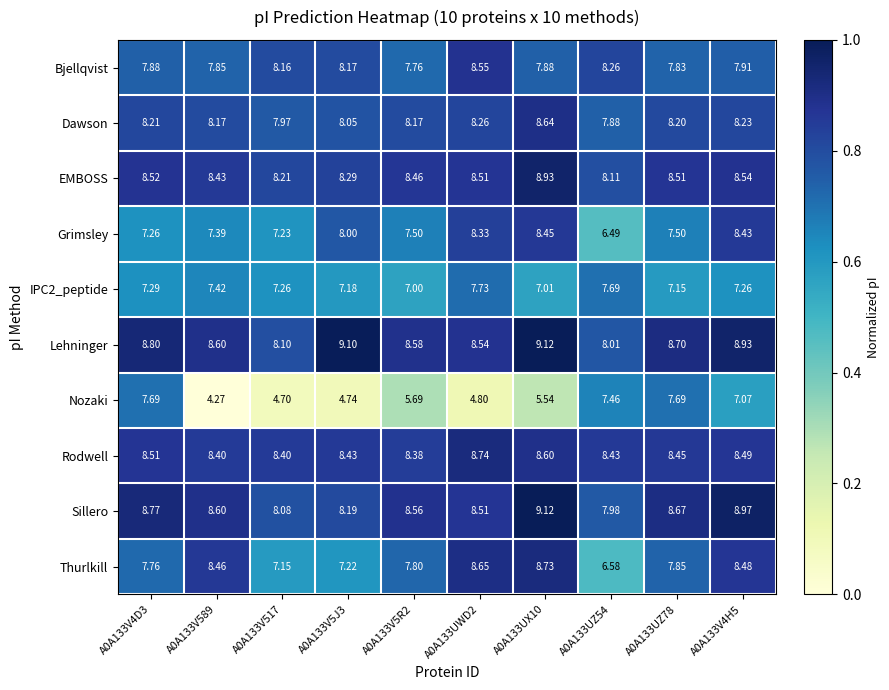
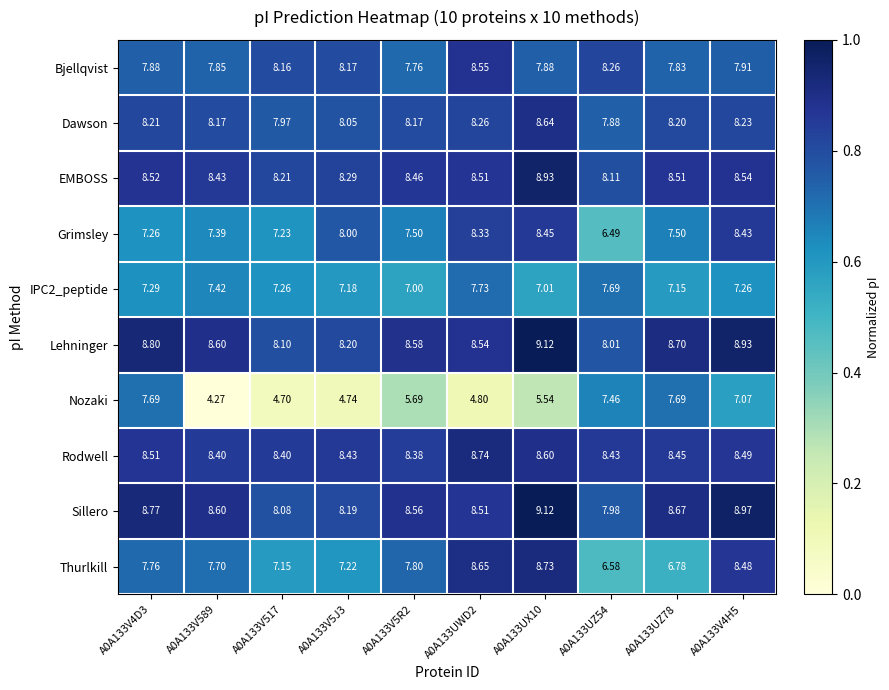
  {
    "Bjellqvist": {
      "A0A133V4D3": 7.88,
      "A0A133V589": 7.85,
      "A0A133V517": 8.16,
      "A0A133V5J3": 8.17,
      "A0A133V5R2": 7.76,
      "A0A133UWD2": 8.55,
      "A0A133UX10": 7.88,
      "A0A133UZ54": 8.26,
      "A0A133UZ78": 7.83,
      "A0A133V4H5": 7.91
    },
    "Dawson": {
      "A0A133V4D3": 8.21,
      "A0A133V589": 8.17,
      "A0A133V517": 7.97,
      "A0A133V5J3": 8.05,
      "A0A133V5R2": 8.17,
      "A0A133UWD2": 8.26,
      "A0A133UX10": 8.64,
      "A0A133UZ54": 7.88,
      "A0A133UZ78": 8.20,
      "A0A133V4H5": 8.23
    },
    "EMBOSS": {
      "A0A133V4D3": 8.52,
      "A0A133V589": 8.43,
      "A0A133V517": 8.21,
      "A0A133V5J3": 8.29,
      "A0A133V5R2": 8.46,
      "A0A133UWD2": 8.51,
      "A0A133UX10": 8.93,
      "A0A133UZ54": 8.11,
      "A0A133UZ78": 8.51,
      "A0A133V4H5": 8.54
    },
    "Grimsley": {
      "A0A133V4D3": 7.26,
      "A0A133V589": 7.39,
      "A0A133V517": 7.23,
      "A0A133V5J3": 8.00,
      "A0A133V5R2": 7.50,
      "A0A133UWD2": 8.33,
      "A0A133UX10": 8.45,
      "A0A133UZ54": 6.49,
      "A0A133UZ78": 7.50,
      "A0A133V4H5": 8.43
    },
    "IPC2_peptide": {
      "A0A133V4D3": 7.29,
      "A0A133V589": 7.42,
      "A0A133V517": 7.26,
      "A0A133V5J3": 7.18,
      "A0A133V5R2": 7.00,
      "A0A133UWD2": 7.73,
      "A0A133UX10": 7.01,
      "A0A133UZ54": 7.69,
      "A0A133UZ78": 7.15,
      "A0A133V4H5": 7.26
    },
    "Lehninger": {
      "A0A133V4D3": 8.80,
      "A0A133V589": 8.60,
      "A0A133V517": 8.10,
-     "A0A133V5J3": 9.10,
+     "A0A133V5J3": 8.20,
      "A0A133V5R2": 8.58,
      "A0A133UWD2": 8.54,
      "A0A133UX10": 9.12,
      "A0A133UZ54": 8.01,
      "A0A133UZ78": 8.70,
      "A0A133V4H5": 8.93
    },
    "Nozaki": {
      "A0A133V4D3": 7.69,
      "A0A133V589": 4.27,
      "A0A133V517": 4.70,
      "A0A133V5J3": 4.74,
      "A0A133V5R2": 5.69,
      "A0A133UWD2": 4.80,
      "A0A133UX10": 5.54,
      "A0A133UZ54": 7.46,
      "A0A133UZ78": 7.69,
      "A0A133V4H5": 7.07
    },
    "Rodwell": {
      "A0A133V4D3": 8.51,
      "A0A133V589": 8.40,
      "A0A133V517": 8.40,
      "A0A133V5J3": 8.43,
      "A0A133V5R2": 8.38,
      "A0A133UWD2": 8.74,
      "A0A133UX10": 8.60,
      "A0A133UZ54": 8.43,
      "A0A133UZ78": 8.45,
      "A0A133V4H5": 8.49
    },
    "Sillero": {
      "A0A133V4D3": 8.77,
      "A0A133V589": 8.60,
      "A0A133V517": 8.08,
      "A0A133V5J3": 8.19,
      "A0A133V5R2": 8.56,
      "A0A133UWD2": 8.51,
      "A0A133UX10": 9.12,
      "A0A133UZ54": 7.98,
      "A0A133UZ78": 8.67,
      "A0A133V4H5": 8.97
    },
    "Thurlkill": {
      "A0A133V4D3": 7.76,
-     "A0A133V589": 8.46,
+     "A0A133V589": 7.70,
      "A0A133V517": 7.15,
      "A0A133V5J3": 7.22,
      "A0A133V5R2": 7.80,
      "A0A133UWD2": 8.65,
      "A0A133UX10": 8.73,
      "A0A133UZ54": 6.58,
-     "A0A133UZ78": 7.85,
+     "A0A133UZ78": 6.78,
      "A0A133V4H5": 8.48
    }
  }
